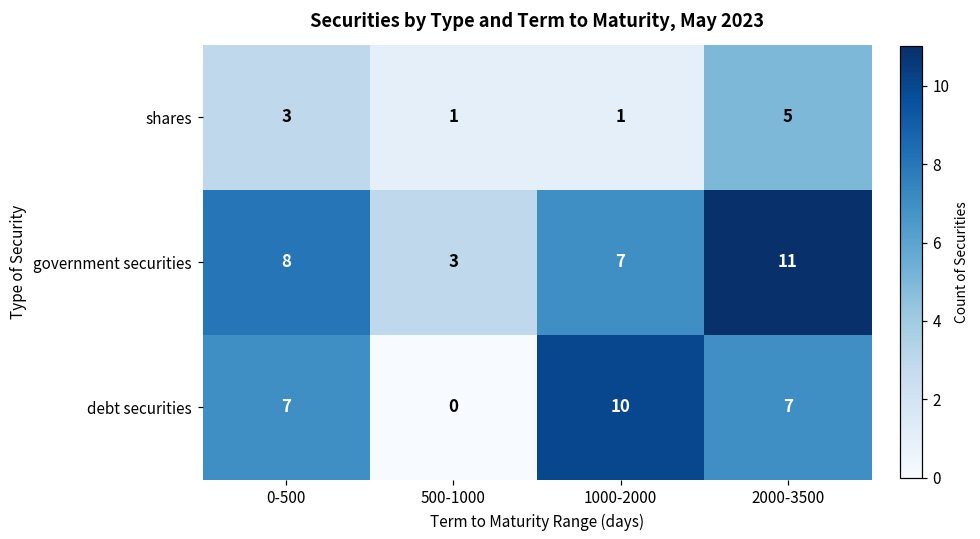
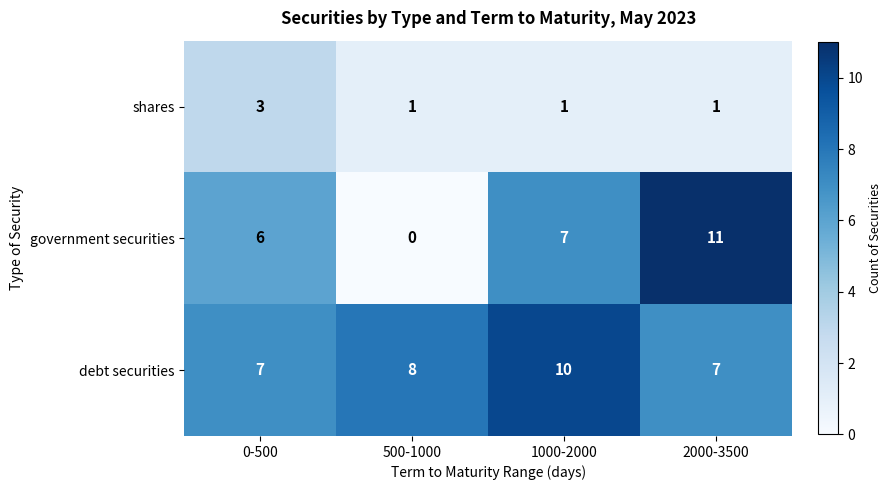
  {
    "shares": {
      "0-500": 3,
      "500-1000": 1,
      "1000-2000": 1,
-     "2000-3500": 5
+     "2000-3500": 1
    },
    "government securities": {
-     "0-500": 8,
-     "500-1000": 3,
+     "0-500": 6,
+     "500-1000": 0,
      "1000-2000": 7,
      "2000-3500": 11
    },
    "debt securities": {
      "0-500": 7,
-     "500-1000": 0,
+     "500-1000": 8,
      "1000-2000": 10,
      "2000-3500": 7
    }
  }
